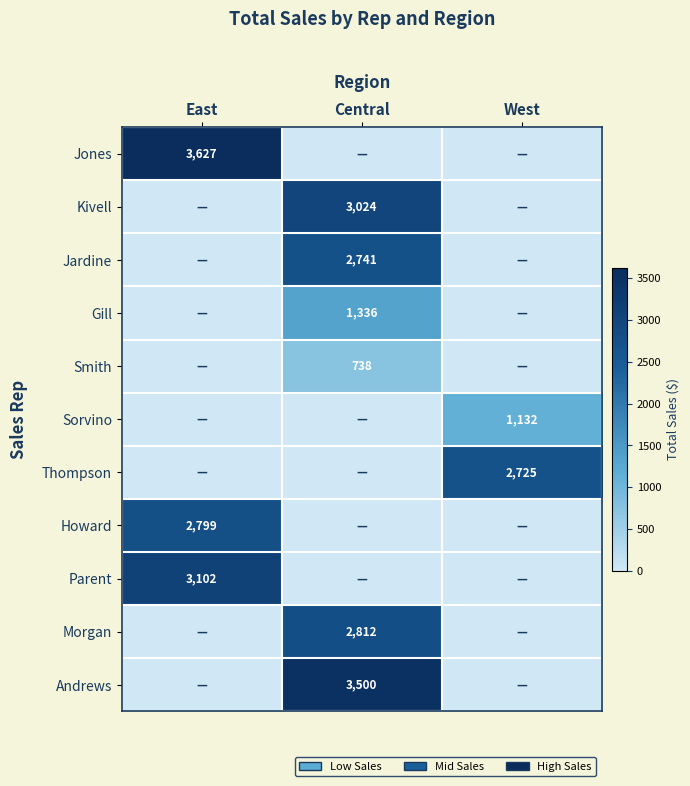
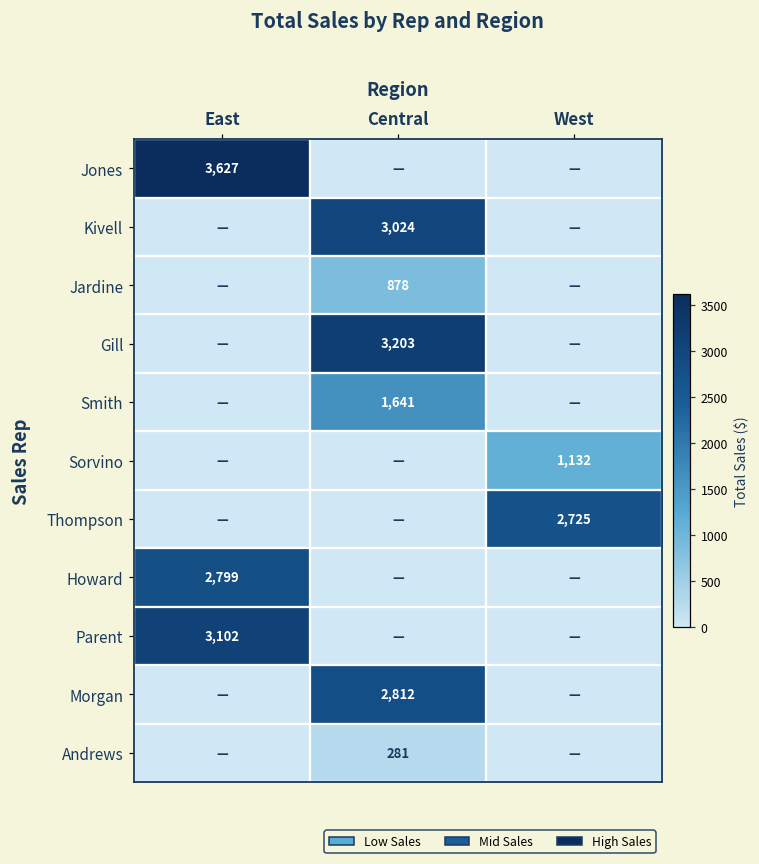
  {
    "Jones": {
      "East": "3,627"
    },
    "Kivell": {
      "Central": "3,024"
    },
    "Jardine": {
-     "Central": "2,741"
+     "Central": "878"
    },
    "Gill": {
-     "Central": "1,336"
+     "Central": "3,203"
    },
    "Smith": {
-     "Central": "738"
+     "Central": "1,641"
    },
    "Sorvino": {
      "West": "1,132"
    },
    "Thompson": {
      "West": "2,725"
    },
    "Howard": {
      "East": "2,799"
    },
    "Parent": {
      "East": "3,102"
    },
    "Morgan": {
      "Central": "2,812"
    },
    "Andrews": {
-     "Central": "3,500"
+     "Central": "281"
    }
  }
